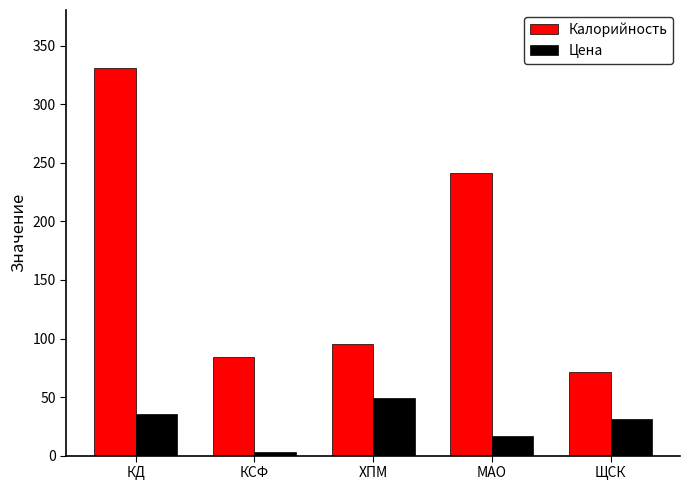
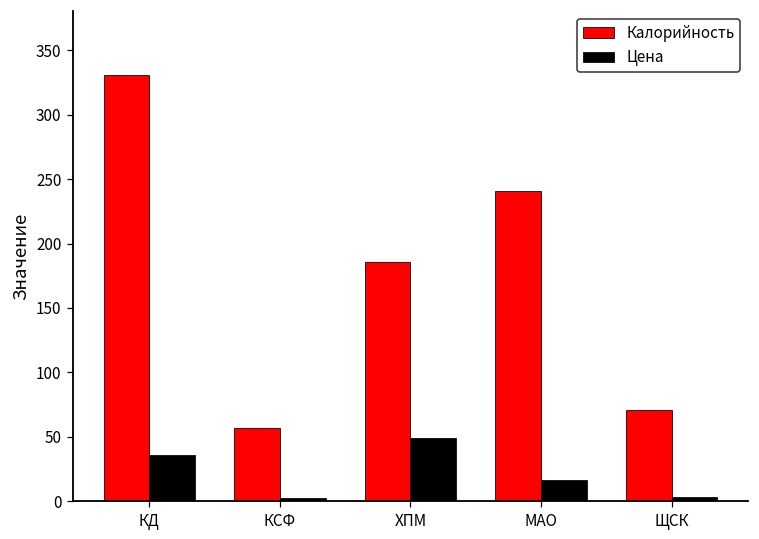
  {
    "Калорийность": {
      "КД": 331,
-     "КСФ": 84,
-     "ХПМ": 95,
+     "КСФ": 57,
+     "ХПМ": 186,
      "МАО": 241,
      "ЩСК": 71
    },
    "Цена": {
      "КД": 36,
      "КСФ": 3,
      "ХПМ": 49,
      "МАО": 16,
-     "ЩСК": 31
+     "ЩСК": 4
    }
  }
